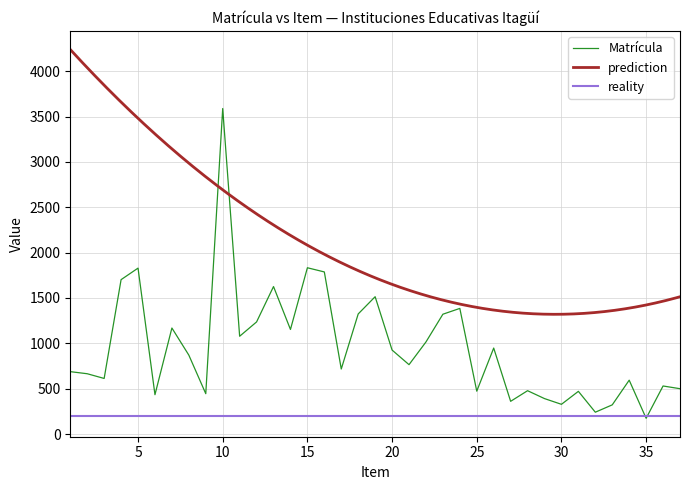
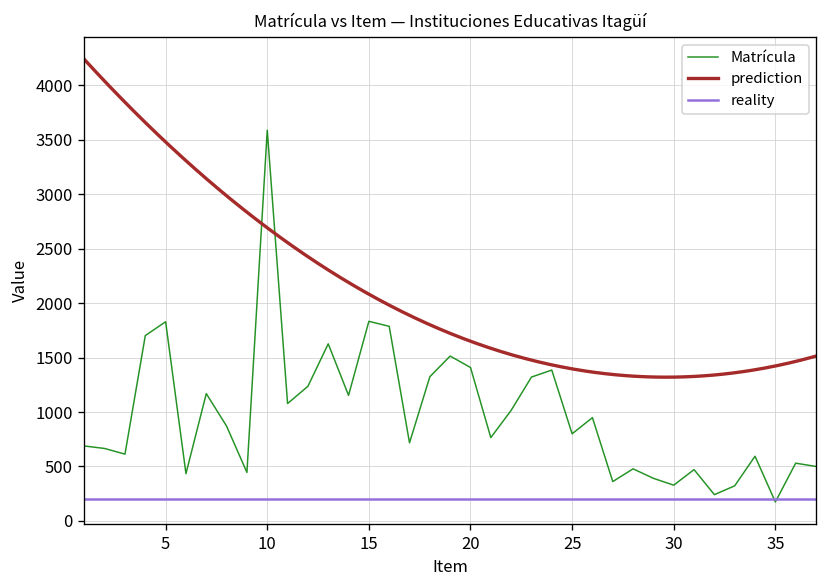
  {
    "Matrícula": {
      "5": 1800,
      "10": 3600,
      "15": 1800,
-     "20": 900,
-     "25": 500,
+     "20": 1400,
+     "25": 800,
      "30": 300,
      "35": 200
    }
  }
